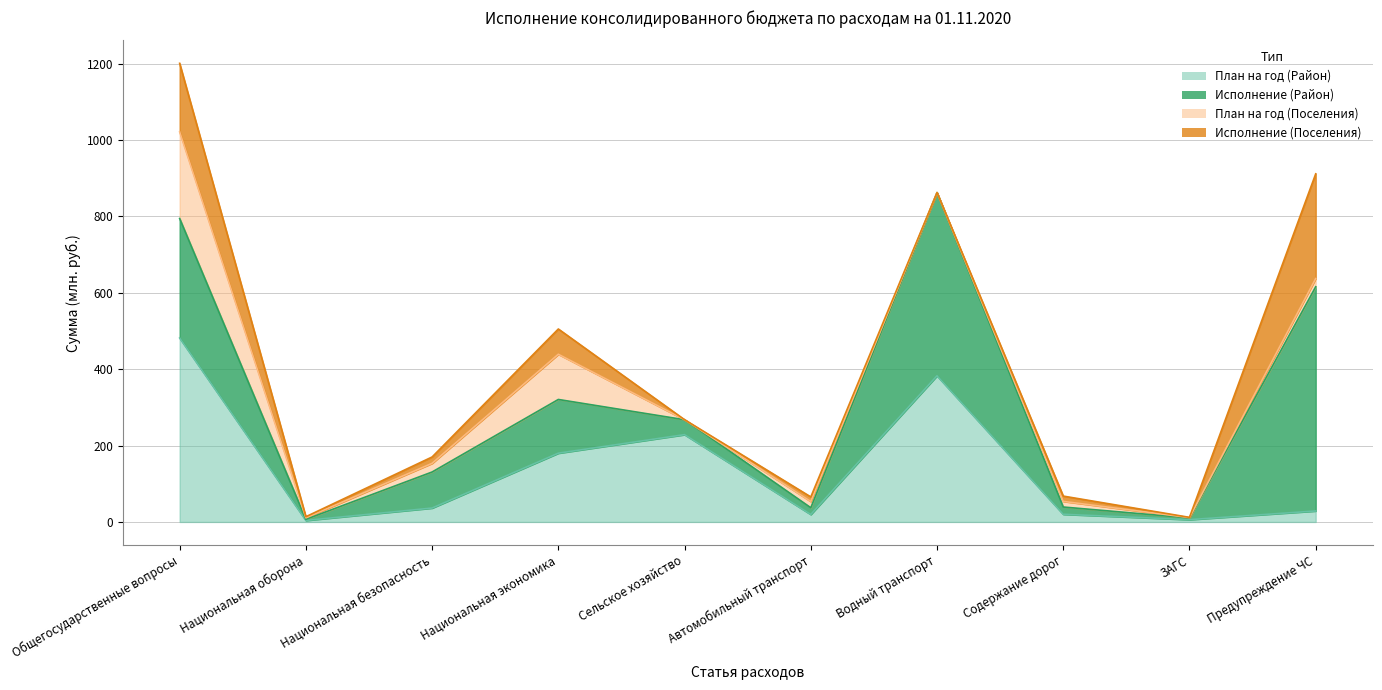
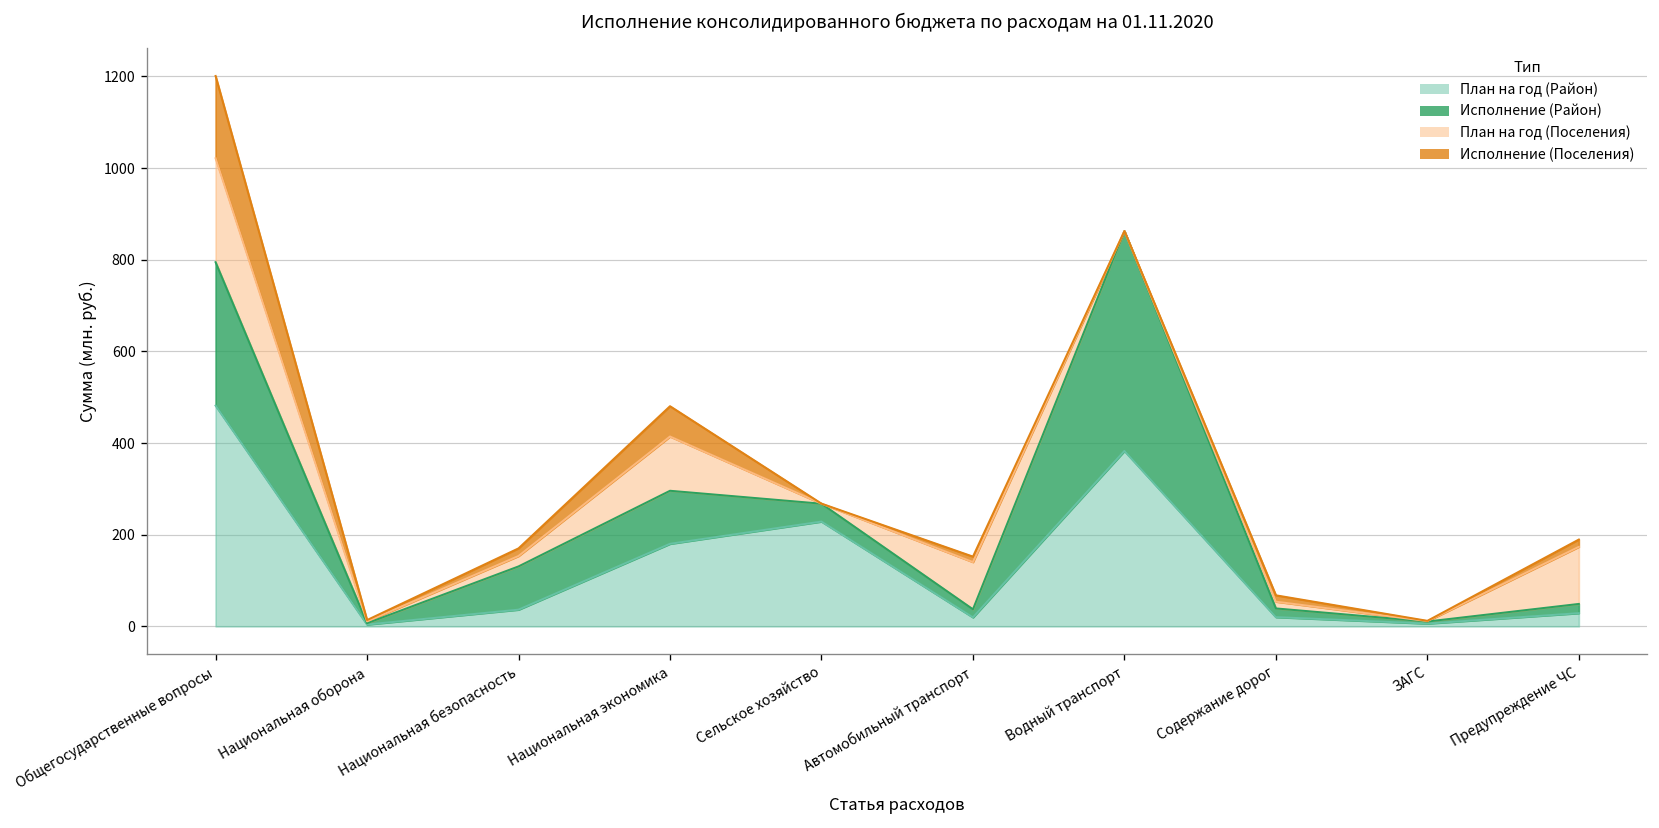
  {
    "План на год (Район)": {
      "Общегосударственные вопросы": 480,
      "Национальная безопасность": 40,
      "Национальная экономика": 180,
      "Сельское хозяйство": 230,
      "Автомобильный транспорт": 20,
      "Водный транспорт": 380,
      "Содержание дорог": 20,
      "Предупреждение ЧС": 30
    },
    "Исполнение (Район)": {
      "Общегосударственные вопросы": 310,
      "Национальная безопасность": 90,
-     "Национальная экономика": 140,
+     "Национальная экономика": 120,
      "Автомобильный транспорт": 20,
      "Содержание дорог": 20,
-     "Предупреждение ЧС": 590
+     "Предупреждение ЧС": 20
    },
    "План на год (Поселения)": {
      "Общегосударственные вопросы": 230,
      "Национальная безопасность": 20,
      "Национальная экономика": 120,
-     "Автомобильный транспорт": 20,
+     "Автомобильный транспорт": 100,
      "Содержание дорог": 10,
-     "Предупреждение ЧС": 20
+     "Предупреждение ЧС": 120
    },
    "Исполнение (Поселения)": {
      "Общегосударственные вопросы": 180,
      "Национальная безопасность": 20,
      "Национальная экономика": 70,
      "Автомобильный транспорт": 10,
      "Содержание дорог": 10,
-     "Предупреждение ЧС": 270
+     "Предупреждение ЧС": 20
    }
  }
